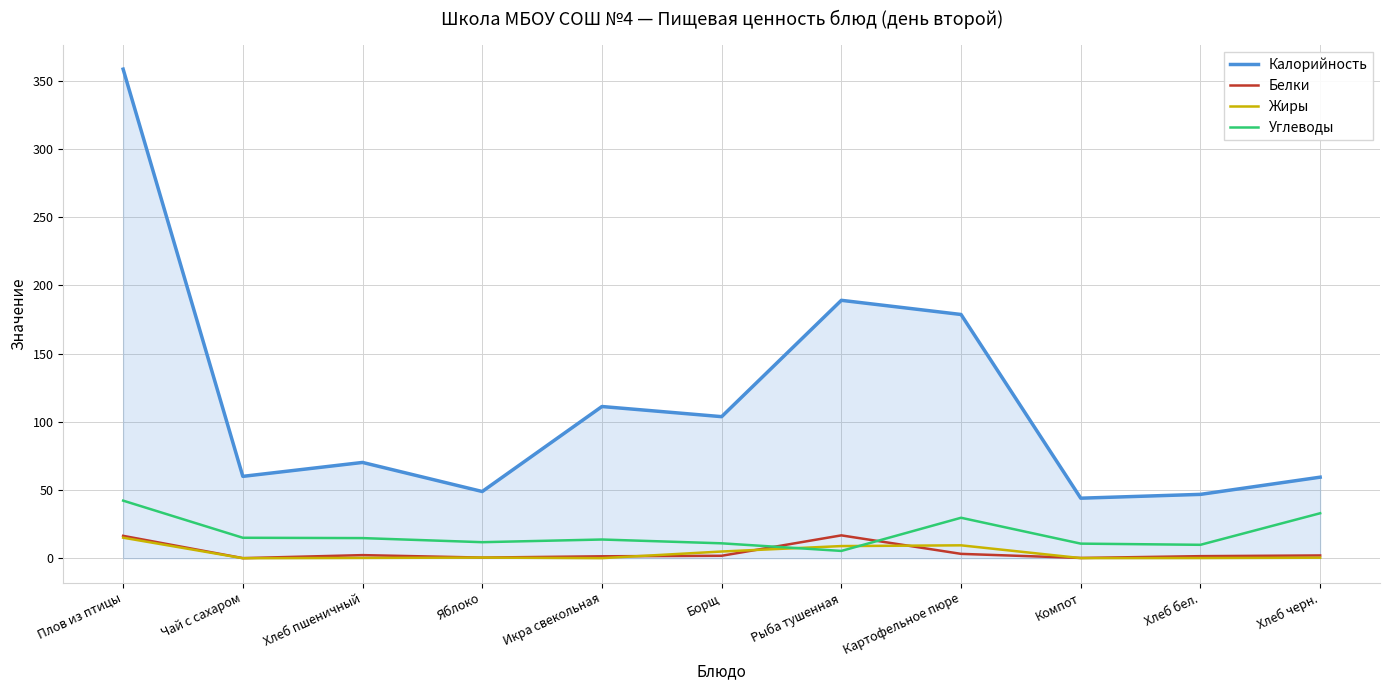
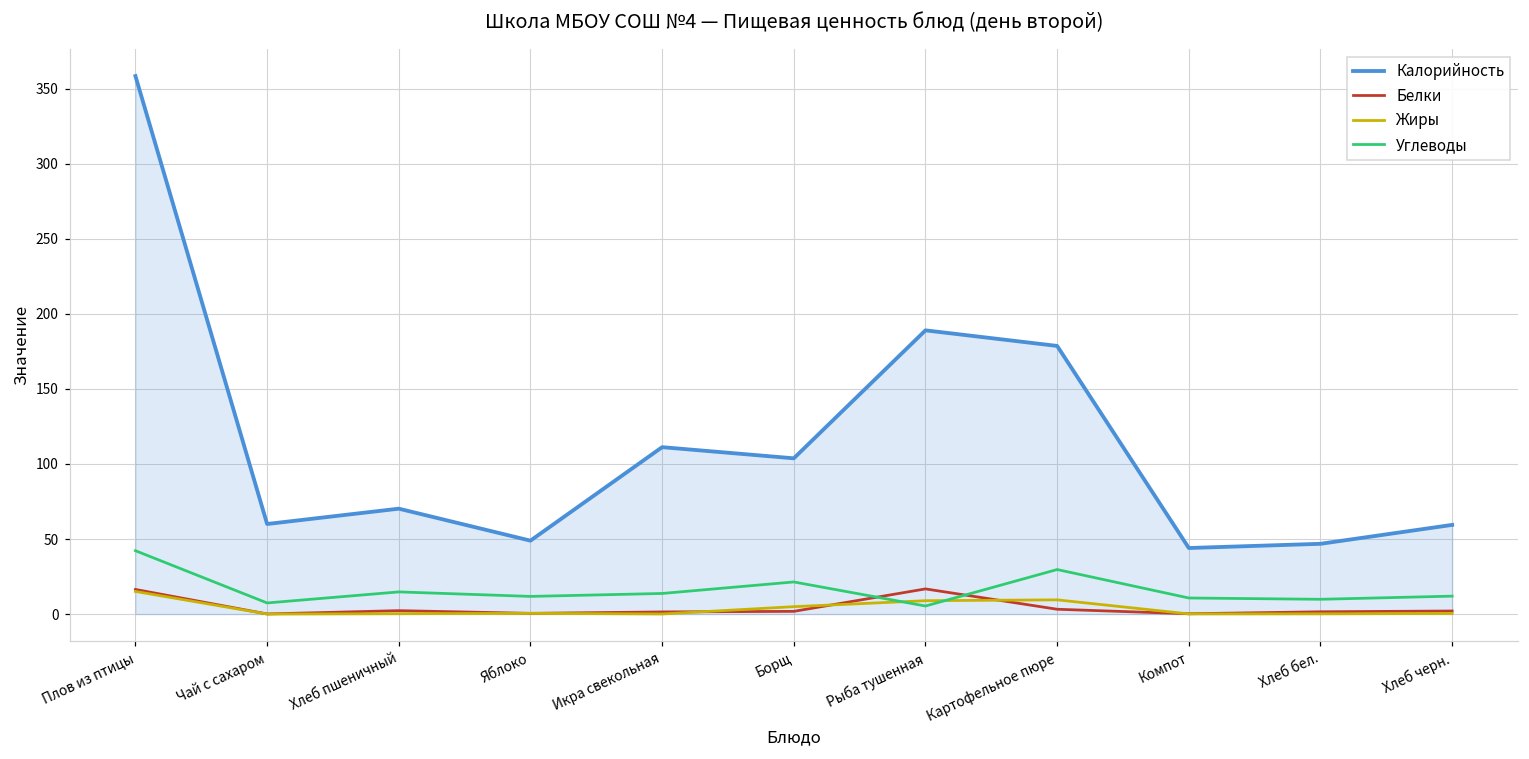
  {
    "Калорийность": {
      "Плов из птицы": 358,
      "Чай с сахаром": 60,
      "Хлеб пшеничный": 70,
      "Яблоко": 49,
      "Икра свекольная": 111,
      "Борщ": 104,
      "Рыба тушенная": 189,
      "Картофельное пюре": 179,
      "Компот": 44,
      "Хлеб бел.": 47,
      "Хлеб черн.": 59
    },
    "Белки": {
      "Хлеб пшеничный": 2,
      "Борщ": 2,
      "Рыба тушенная": 17,
      "Картофельное пюре": 3
    },
    "Жиры": {
      "Хлеб пшеничный": 0,
      "Борщ": 5,
      "Рыба тушенная": 9,
      "Картофельное пюре": 9
    },
    "Углеводы": {
      "Плов из птицы": 42,
-     "Чай с сахаром": 15,
+     "Чай с сахаром": 7,
      "Хлеб пшеничный": 15,
      "Яблоко": 12,
      "Икра свекольная": 14,
-     "Борщ": 11,
+     "Борщ": 21,
      "Рыба тушенная": 5,
      "Картофельное пюре": 30,
      "Компот": 11,
      "Хлеб бел.": 10,
-     "Хлеб черн.": 33
+     "Хлеб черн.": 12
    }
  }
